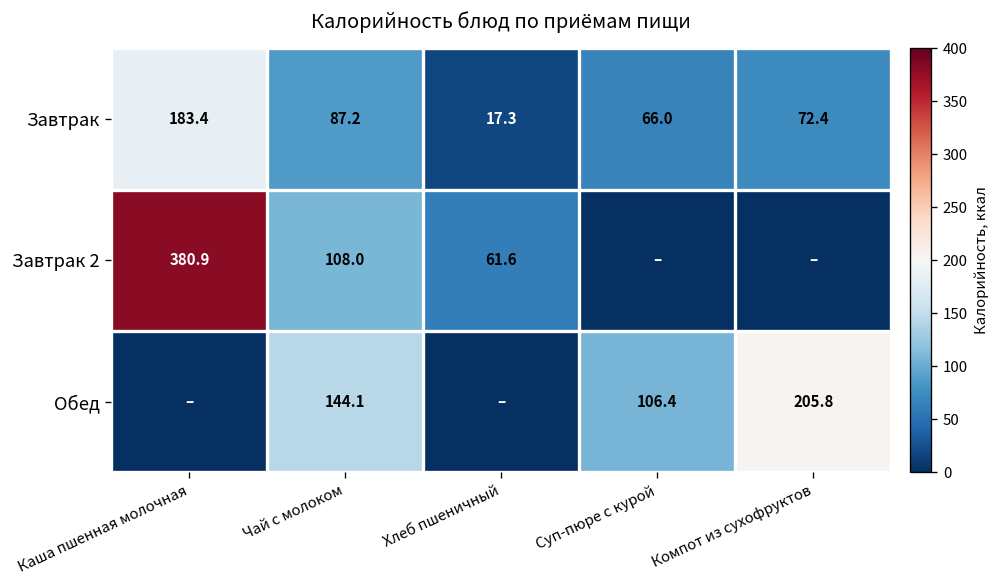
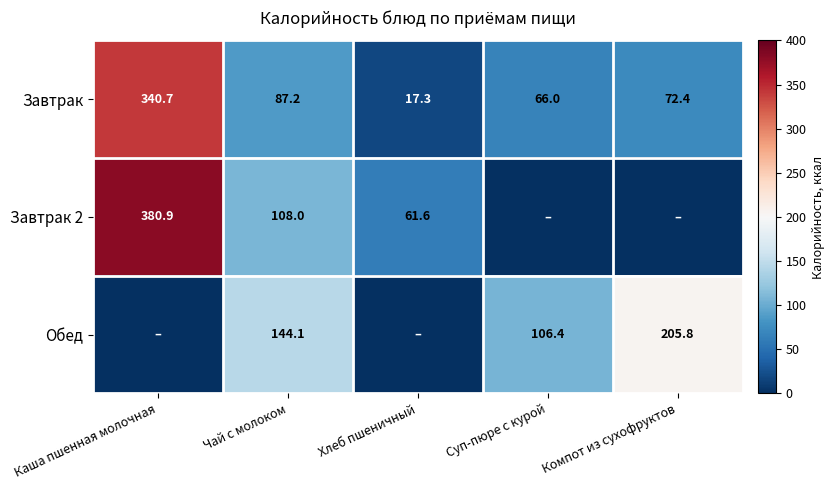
  {
    "Завтрак": {
-     "Каша пшенная молочная": 183.4,
+     "Каша пшенная молочная": 340.7,
      "Чай с молоком": 87.2,
      "Хлеб пшеничный": 17.3,
      "Суп-пюре с курой": 66.0,
      "Компот из сухофруктов": 72.4
    },
    "Завтрак 2": {
      "Каша пшенная молочная": 380.9,
      "Чай с молоком": 108.0,
      "Хлеб пшеничный": 61.6
    },
    "Обед": {
      "Чай с молоком": 144.1,
      "Суп-пюре с курой": 106.4,
      "Компот из сухофруктов": 205.8
    }
  }
